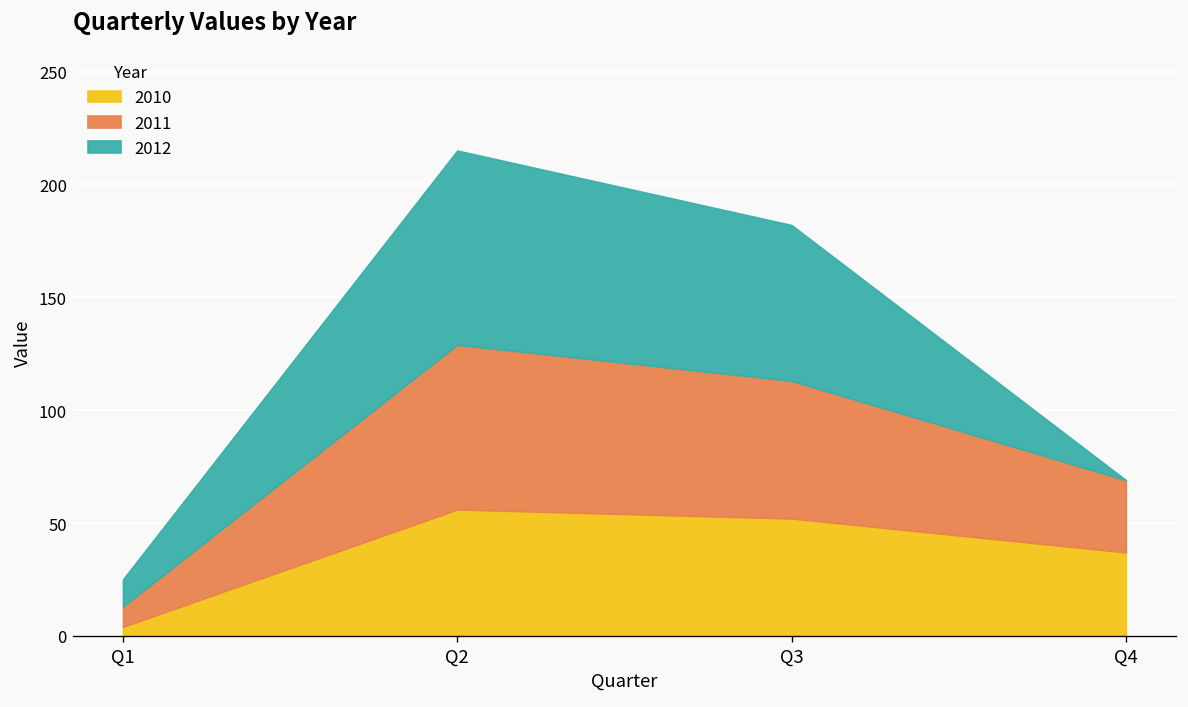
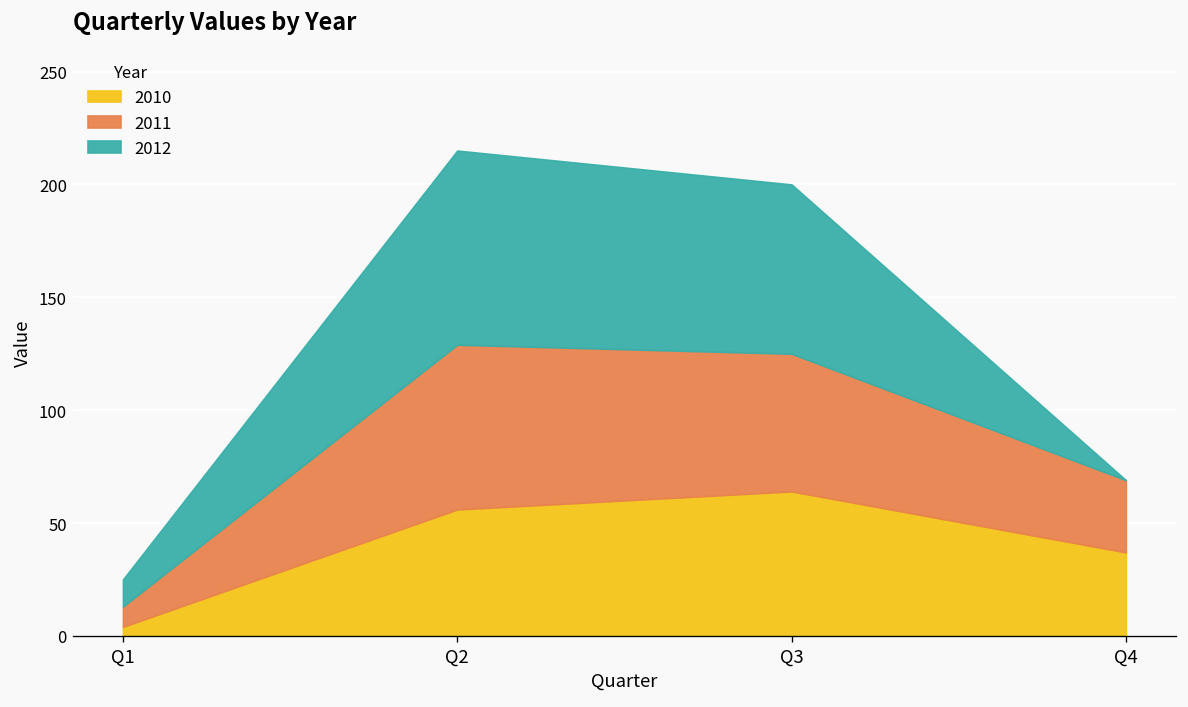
  {
    "2010": {
      "Q1": 4,
      "Q2": 56,
-     "Q3": 52,
+     "Q3": 64,
      "Q4": 37
    },
    "2011": {
      "Q1": 9,
      "Q2": 73,
      "Q3": 61
    },
    "2012": {
      "Q1": 12,
      "Q2": 86,
-     "Q3": 69
+     "Q3": 75
    }
  }
